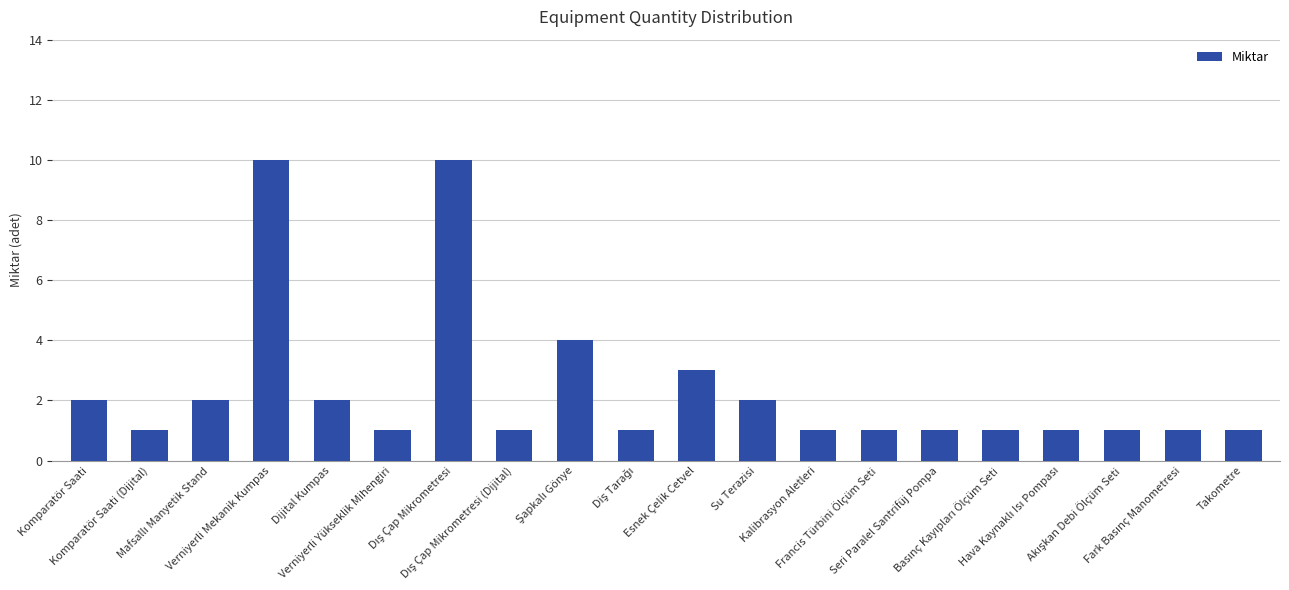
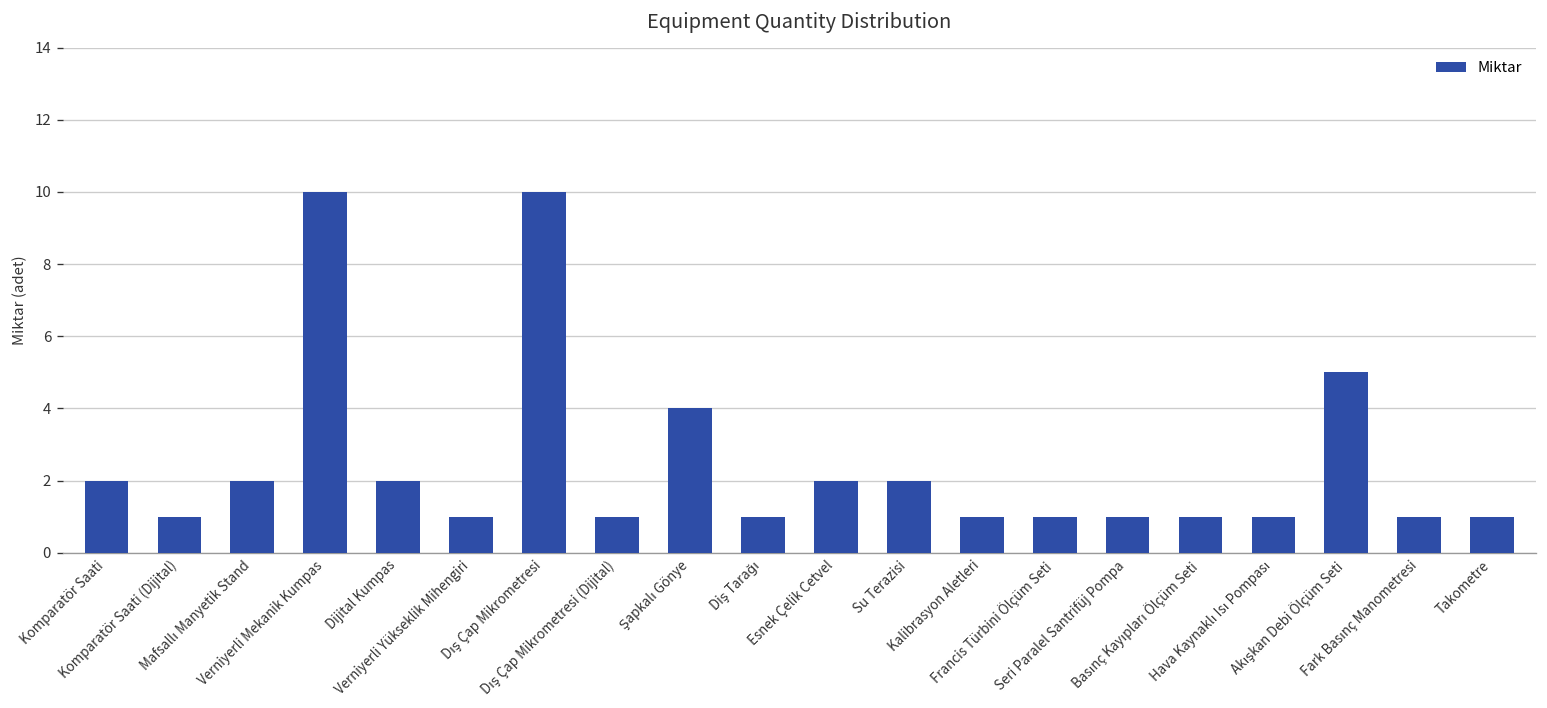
  {
    "Komparatör Saati": 2,
    "Komparatör Saati (Dijital)": 1,
    "Mafsallı Manyetik Stand": 2,
    "Verniyerli Mekanik Kumpas": 10,
    "Dijital Kumpas": 2,
    "Verniyerli Yükseklik Mihengiri": 1,
    "Dış Çap Mikrometresi": 10,
    "Dış Çap Mikrometresi (Dijital)": 1,
    "Şapkalı Gönye": 4,
    "Diş Tarağı": 1,
-   "Esnek Çelik Cetvel": 3,
+   "Esnek Çelik Cetvel": 2,
    "Su Terazisi": 2,
    "Kalibrasyon Aletleri": 1,
    "Francis Türbini Ölçüm Seti": 1,
    "Seri Paralel Santrifüj Pompa": 1,
    "Basınç Kayıpları Ölçüm Seti": 1,
    "Hava Kaynaklı Isı Pompası": 1,
-   "Akışkan Debi Ölçüm Seti": 1,
+   "Akışkan Debi Ölçüm Seti": 5,
    "Fark Basınç Manometresi": 1,
    "Takometre": 1
  }
